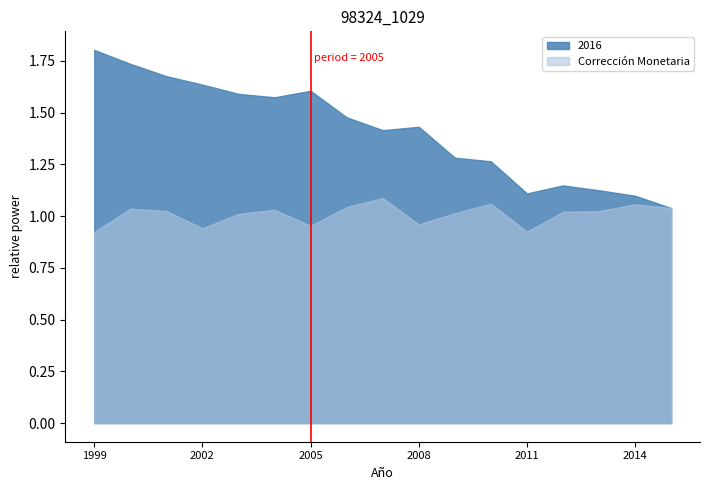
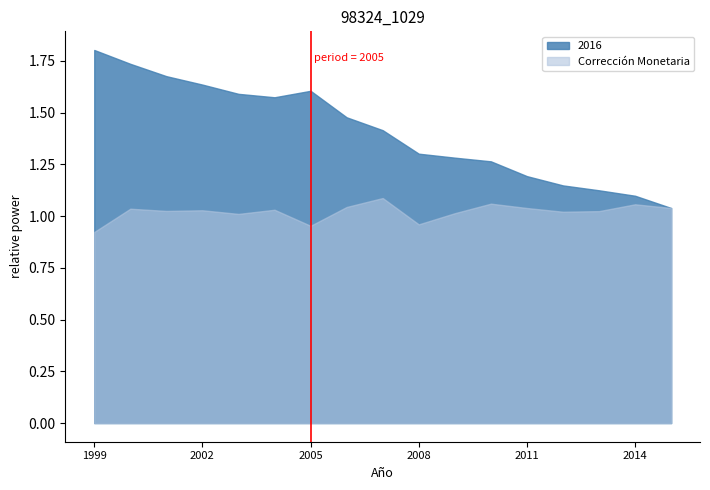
  {
    "2016": {
      "1999": 1.80,
      "2002": 1.64,
      "2005": 1.61,
-     "2008": 1.43,
-     "2011": 1.11,
+     "2008": 1.30,
+     "2011": 1.19,
      "2014": 1.10
    },
    "Corrección Monetaria": {
      "1999": 0.92,
-     "2002": 0.94,
+     "2002": 1.03,
      "2005": 0.95,
      "2008": 0.96,
-     "2011": 0.93,
+     "2011": 1.04,
      "2014": 1.06
    }
  }
